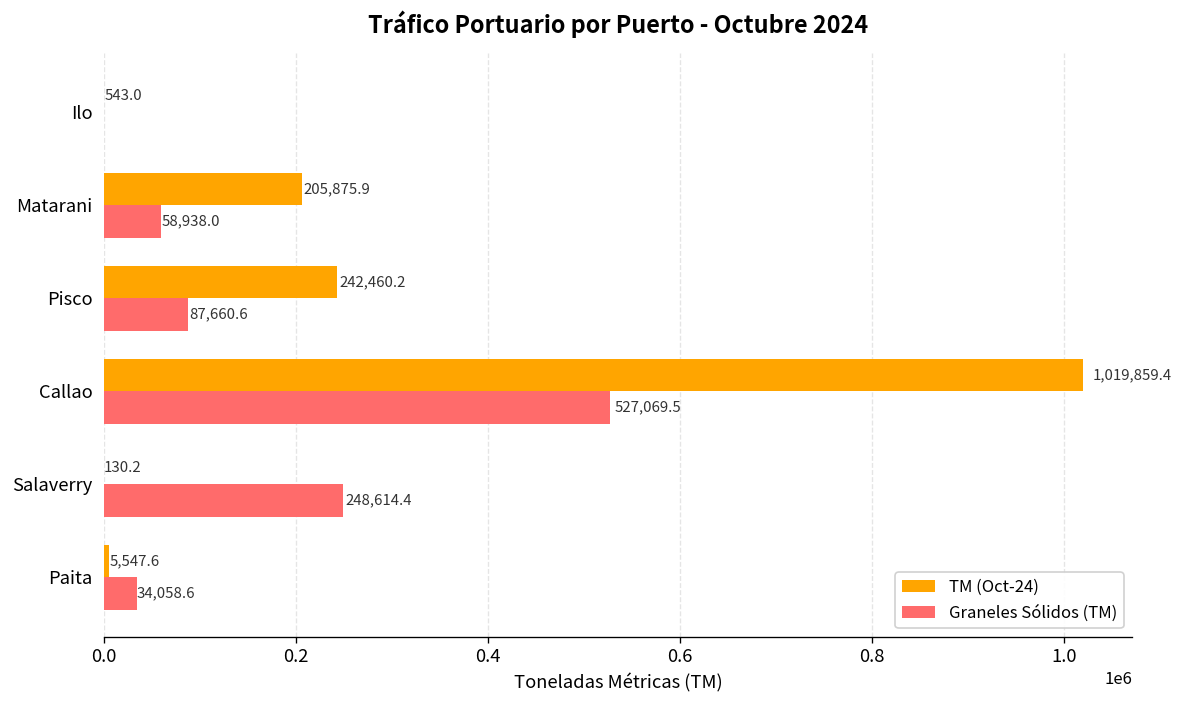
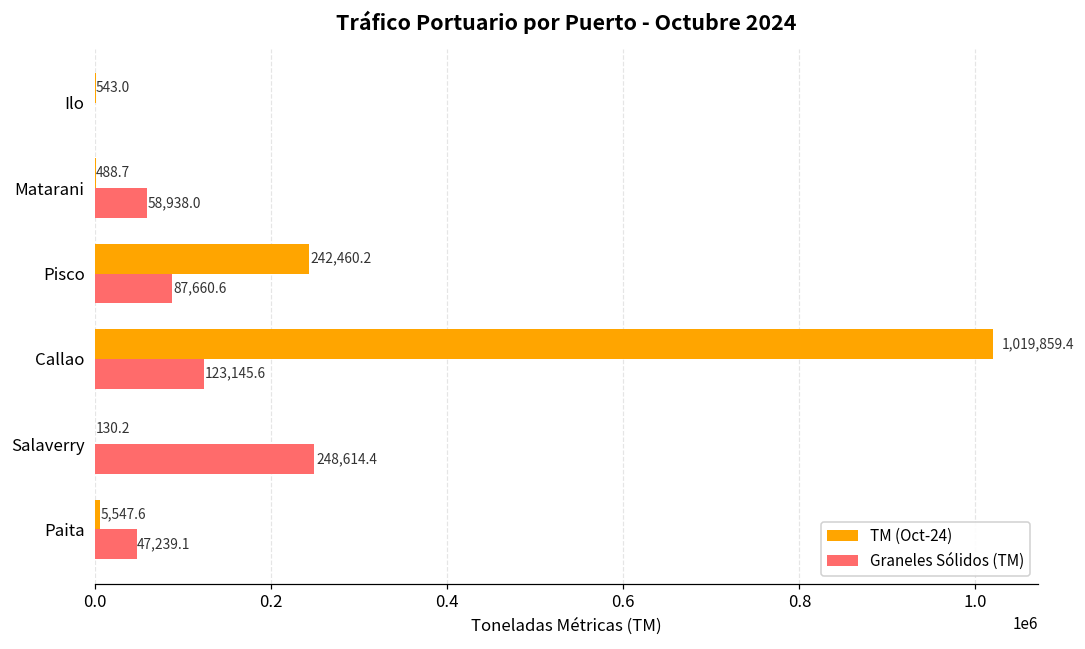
  {
    "TM (Oct-24)": {
      "Ilo": "543.0",
-     "Matarani": "205,875.9",
+     "Matarani": "488.7",
      "Pisco": "242,460.2",
      "Callao": "1,019,859.4",
      "Salaverry": "130.2",
      "Paita": "5,547.6"
    },
    "Graneles Sólidos (TM)": {
      "Matarani": "58,938.0",
      "Pisco": "87,660.6",
-     "Callao": "527,069.5",
+     "Callao": "123,145.6",
      "Salaverry": "248,614.4",
-     "Paita": "34,058.6"
+     "Paita": "47,239.1"
    }
  }
